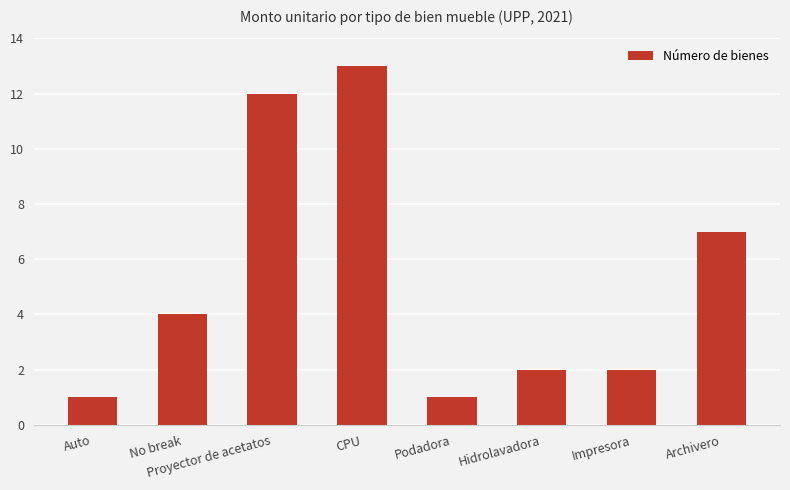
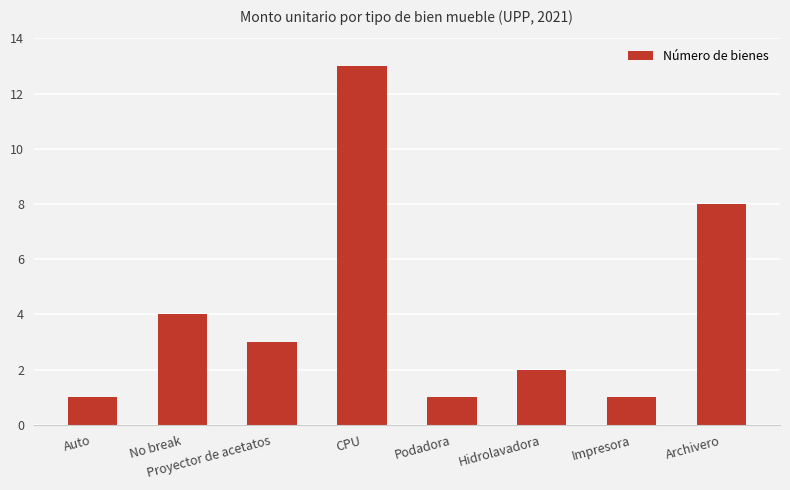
  {
    "Auto": 1,
    "No break": 4,
-   "Proyector de acetatos": 12,
+   "Proyector de acetatos": 3,
    "CPU": 13,
    "Podadora": 1,
    "Hidrolavadora": 2,
-   "Impresora": 2,
-   "Archivero": 7
+   "Impresora": 1,
+   "Archivero": 8
  }
